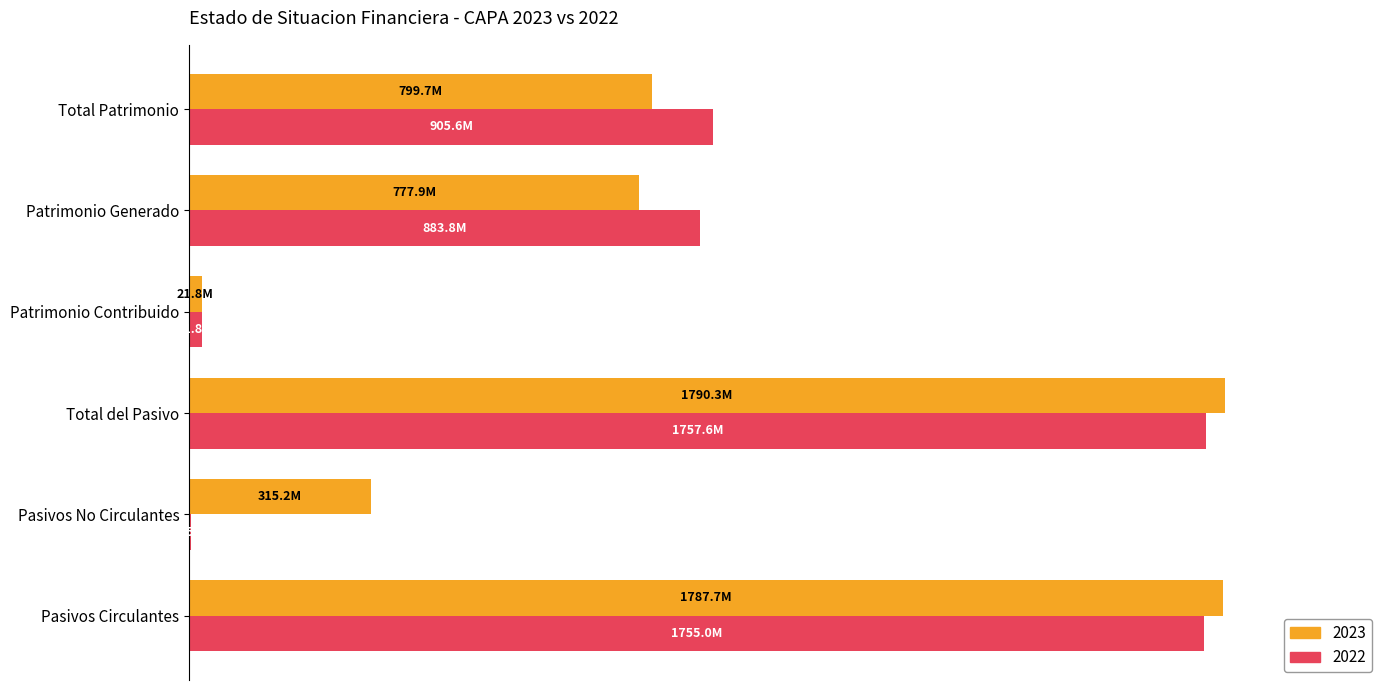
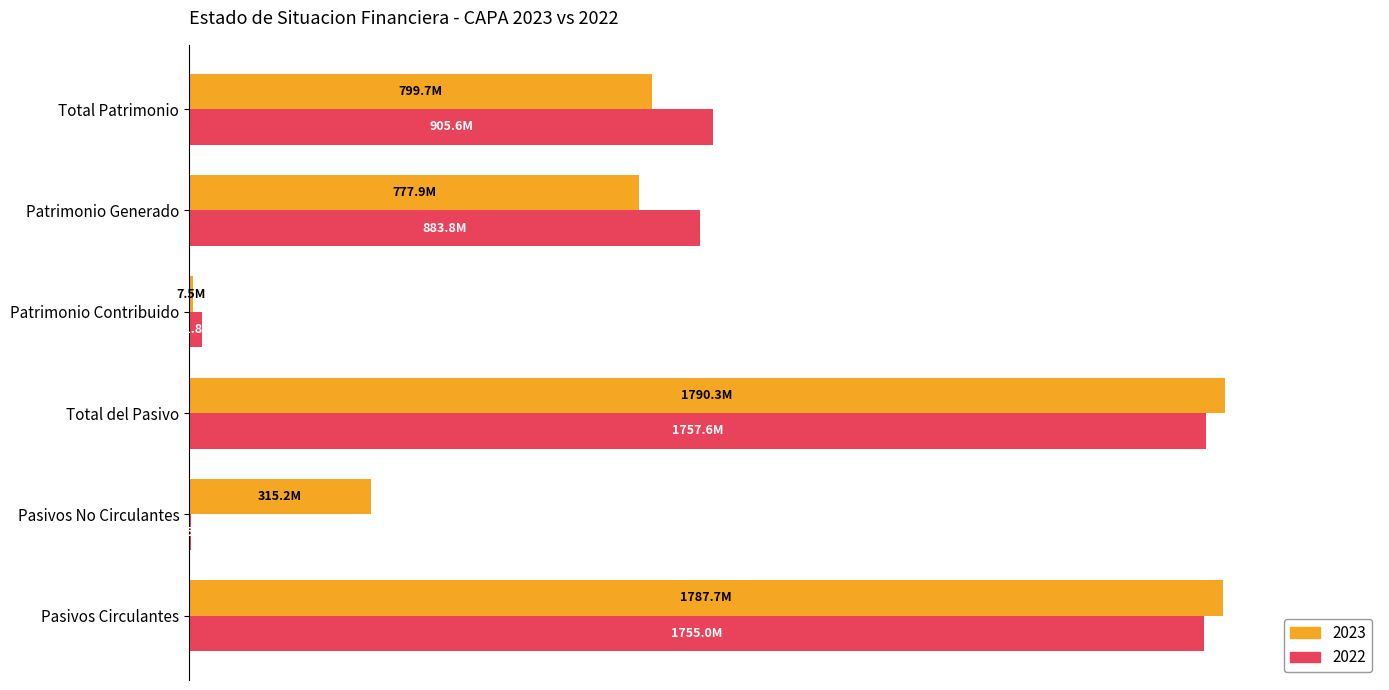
  {
    "2023": {
      "Total Patrimonio": "799.7M",
      "Patrimonio Generado": "777.9M",
-     "Patrimonio Contribuido": "21.8M",
+     "Patrimonio Contribuido": "7.5M",
      "Total del Pasivo": "1790.3M",
      "Pasivos No Circulantes": "315.2M",
      "Pasivos Circulantes": "1787.7M"
    },
    "2022": {
      "Total Patrimonio": "905.6M",
      "Patrimonio Generado": "883.8M",
      "Total del Pasivo": "1757.6M",
      "Pasivos Circulantes": "1755.0M"
    }
  }
